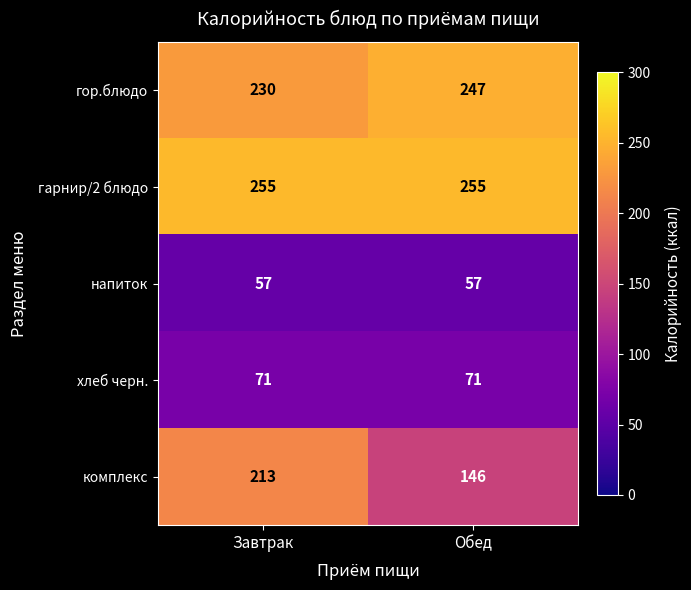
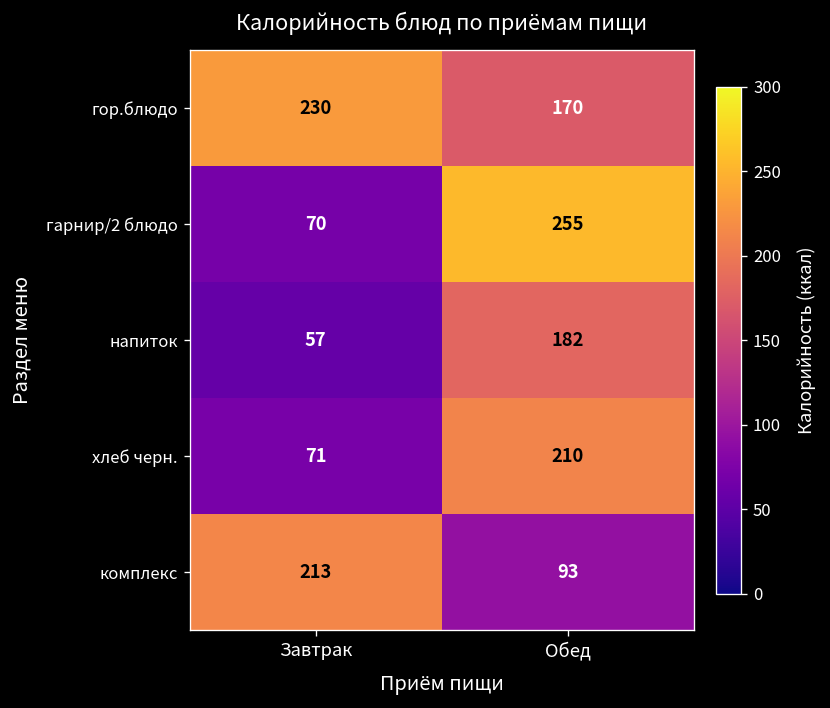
  {
    "гор.блюдо": {
      "Завтрак": 230,
-     "Обед": 247
+     "Обед": 170
    },
    "гарнир/2 блюдо": {
-     "Завтрак": 255,
+     "Завтрак": 70,
      "Обед": 255
    },
    "напиток": {
      "Завтрак": 57,
-     "Обед": 57
+     "Обед": 182
    },
    "хлеб черн.": {
      "Завтрак": 71,
-     "Обед": 71
+     "Обед": 210
    },
    "комплекс": {
      "Завтрак": 213,
-     "Обед": 146
+     "Обед": 93
    }
  }
